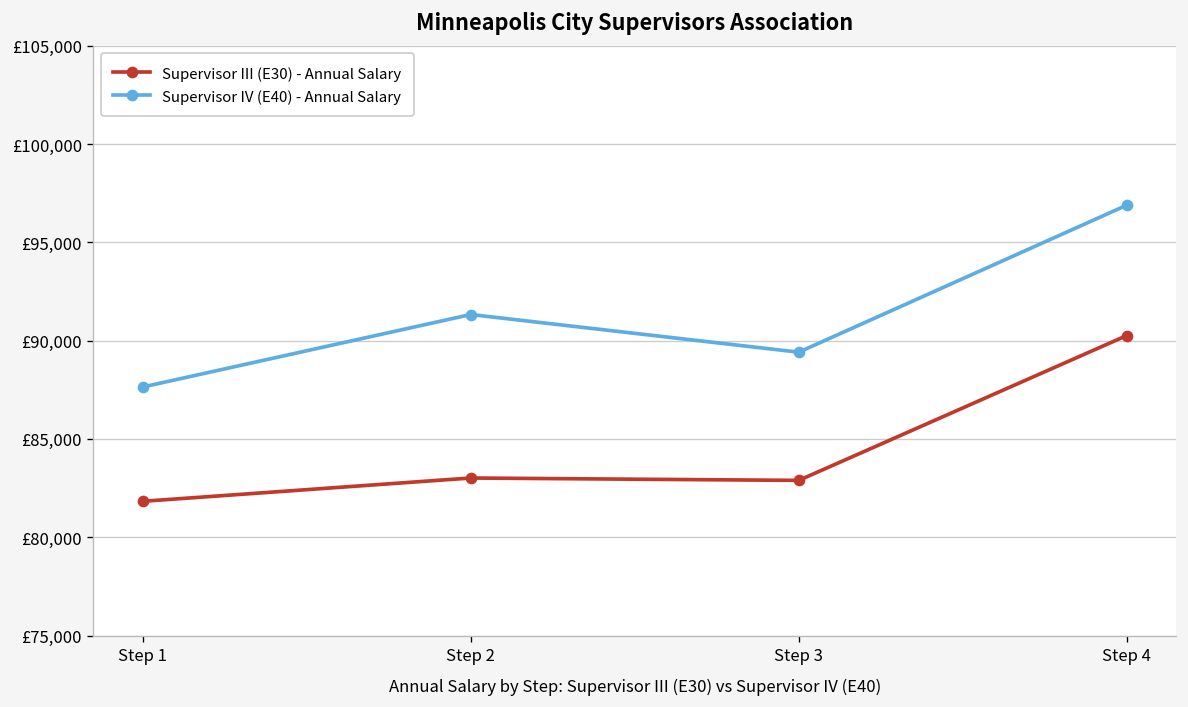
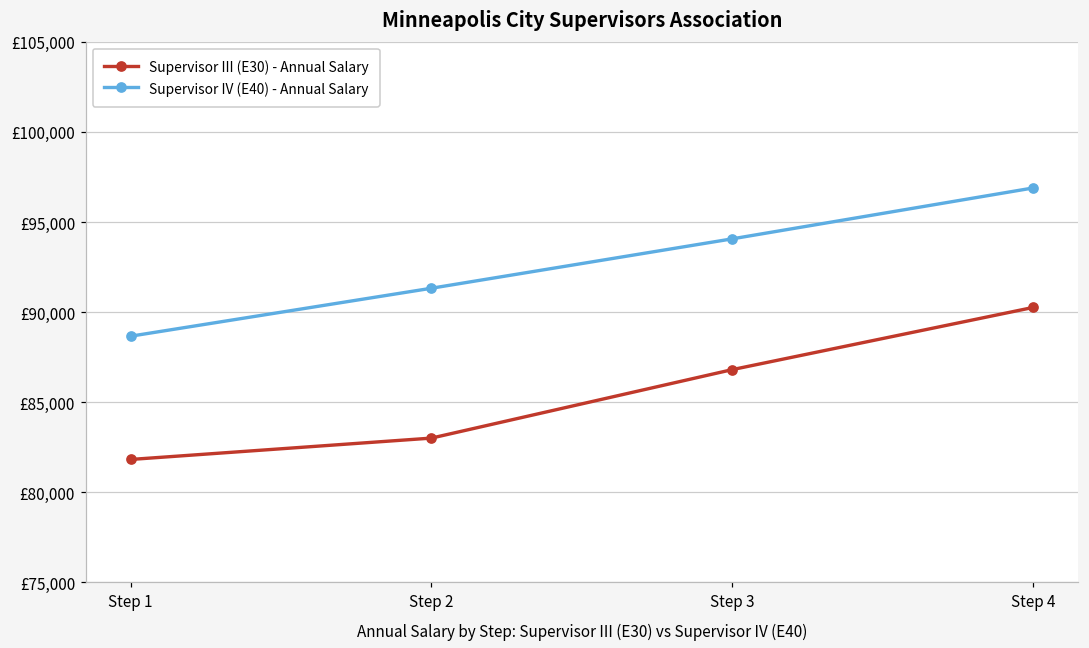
  {
    "Supervisor III (E30) - Annual Salary": {
      "Step 1": "£81,800",
      "Step 2": "£83,000",
-     "Step 3": "£82,900",
+     "Step 3": "£86,800",
      "Step 4": "£90,300"
    },
    "Supervisor IV (E40) - Annual Salary": {
-     "Step 1": "£87,600",
+     "Step 1": "£88,700",
      "Step 2": "£91,300",
-     "Step 3": "£89,400",
+     "Step 3": "£94,100",
      "Step 4": "£96,900"
    }
  }
